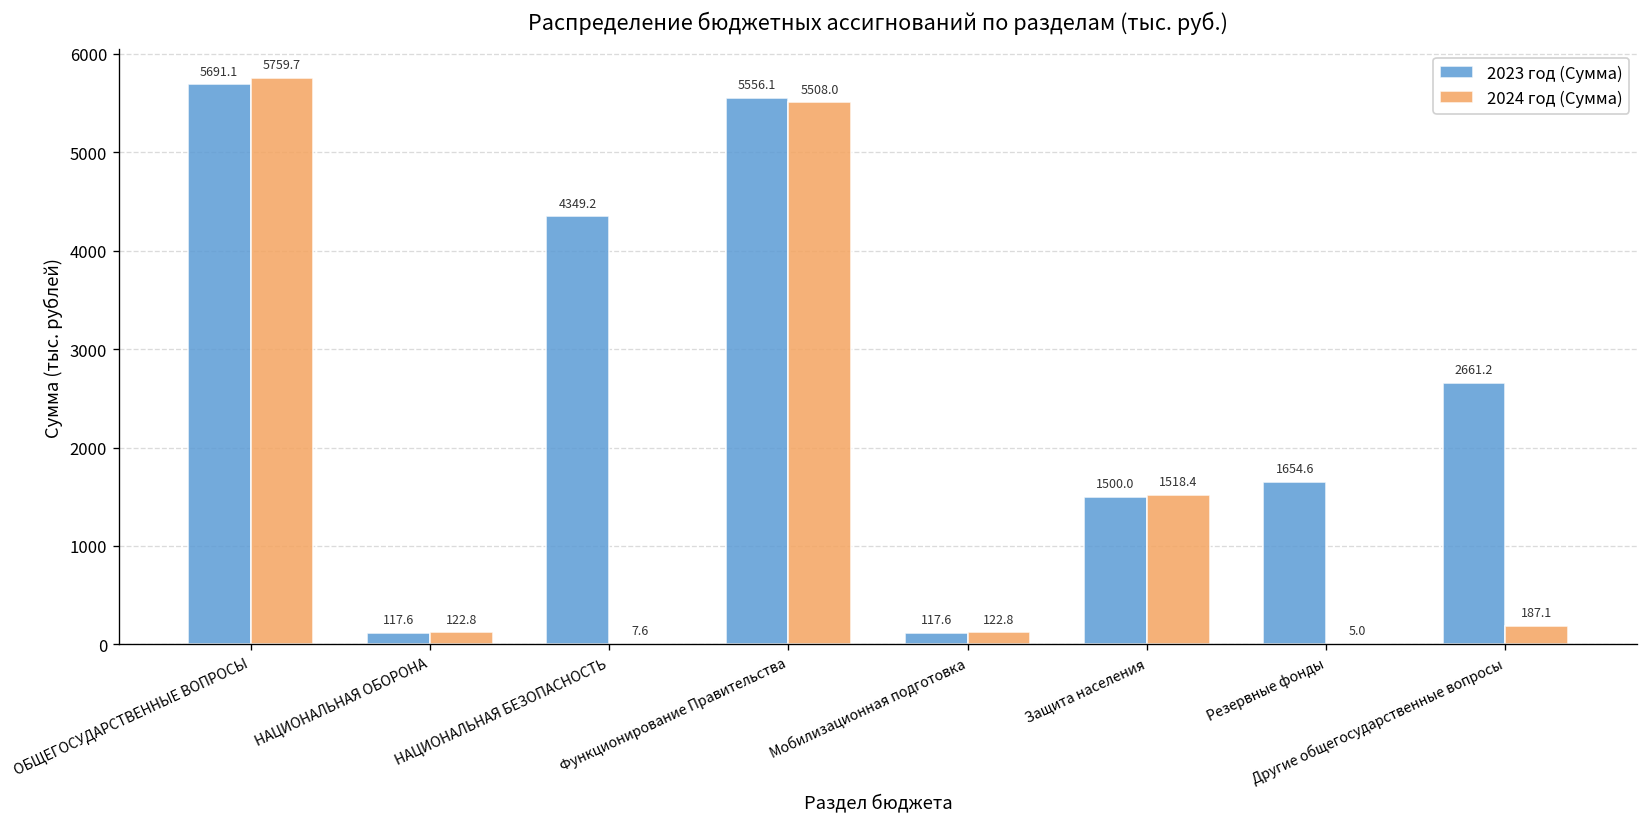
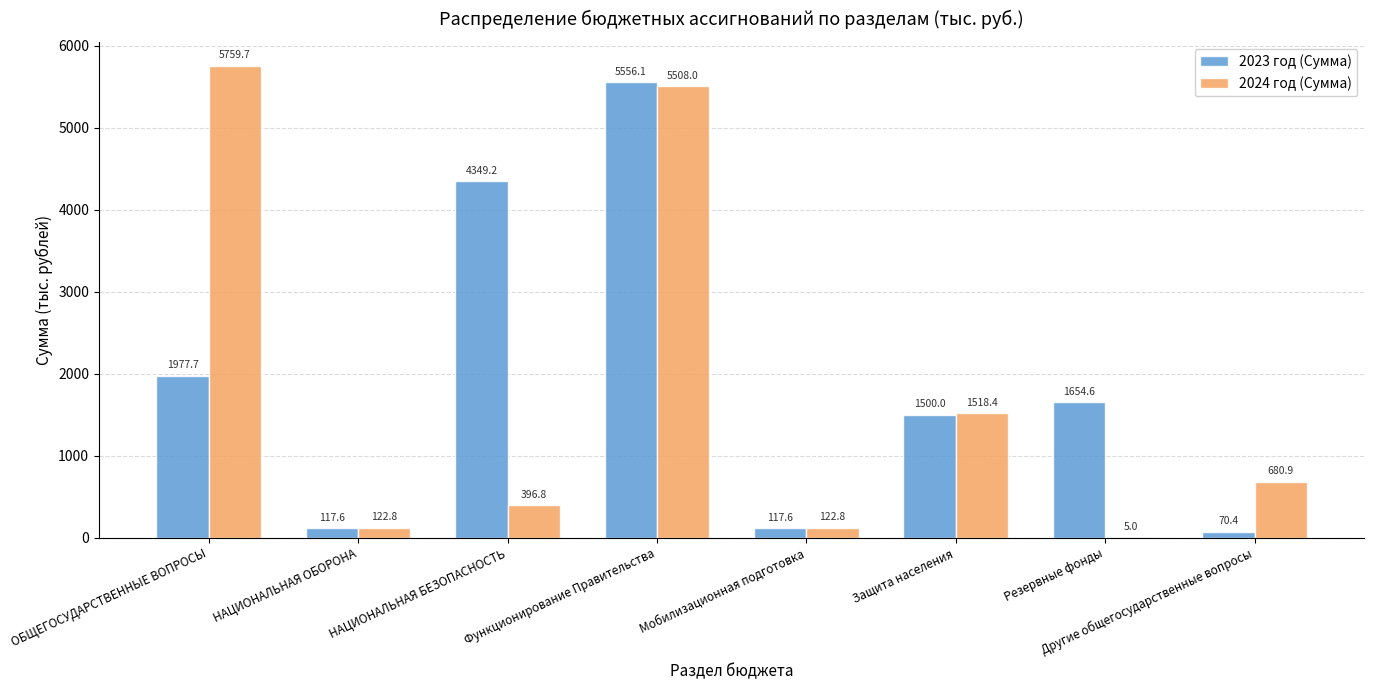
  {
    "2023 год (Сумма)": {
-     "ОБЩЕГОСУДАРСТВЕННЫЕ ВОПРОСЫ": 5691.1,
+     "ОБЩЕГОСУДАРСТВЕННЫЕ ВОПРОСЫ": 1977.7,
      "НАЦИОНАЛЬНАЯ ОБОРОНА": 117.6,
      "НАЦИОНАЛЬНАЯ БЕЗОПАСНОСТЬ": 4349.2,
      "Функционирование Правительства": 5556.1,
      "Мобилизационная подготовка": 117.6,
      "Защита населения": 1500.0,
      "Резервные фонды": 1654.6,
-     "Другие общегосударственные вопросы": 2661.2
+     "Другие общегосударственные вопросы": 70.4
    },
    "2024 год (Сумма)": {
      "ОБЩЕГОСУДАРСТВЕННЫЕ ВОПРОСЫ": 5759.7,
      "НАЦИОНАЛЬНАЯ ОБОРОНА": 122.8,
-     "НАЦИОНАЛЬНАЯ БЕЗОПАСНОСТЬ": 7.6,
+     "НАЦИОНАЛЬНАЯ БЕЗОПАСНОСТЬ": 396.8,
      "Функционирование Правительства": 5508.0,
      "Мобилизационная подготовка": 122.8,
      "Защита населения": 1518.4,
      "Резервные фонды": 5.0,
-     "Другие общегосударственные вопросы": 187.1
+     "Другие общегосударственные вопросы": 680.9
    }
  }
